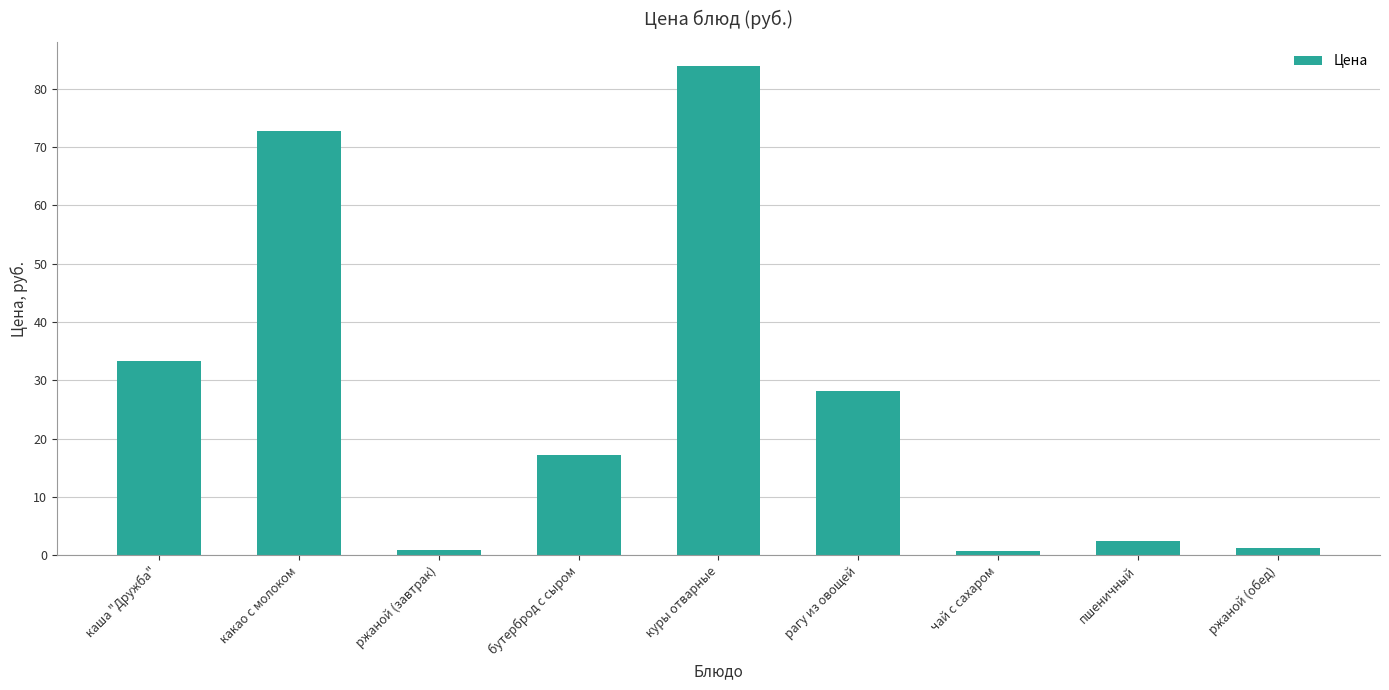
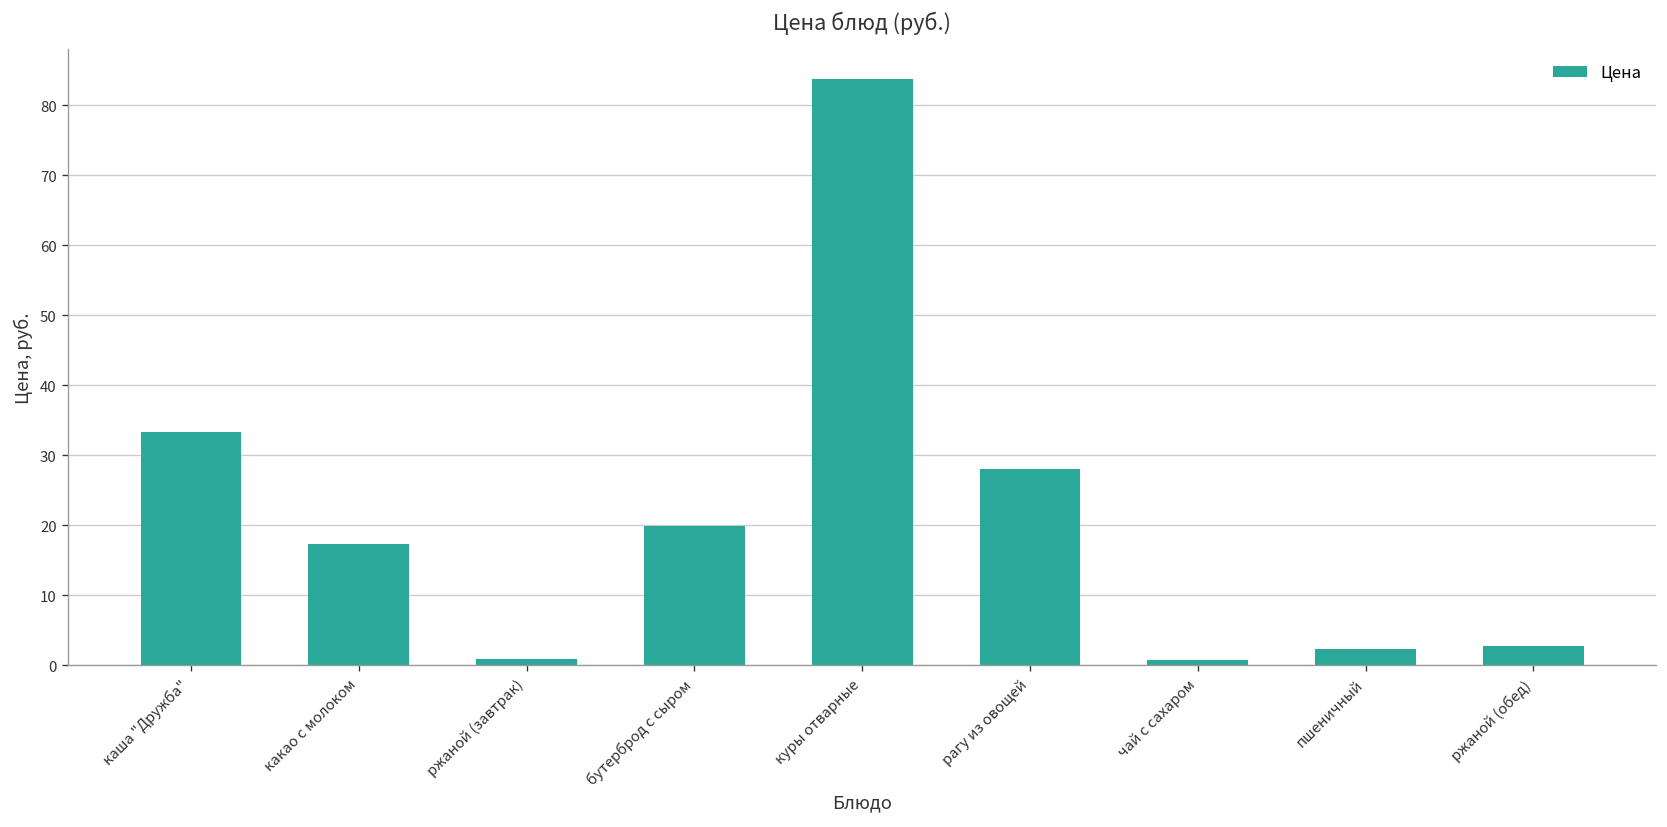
  {
    "каша \"Дружба\"": 33,
-   "какао с молоком": 73,
+   "какао с молоком": 17,
    "ржаной (завтрак)": 1,
-   "бутерброд с сыром": 17,
+   "бутерброд с сыром": 20,
    "куры отварные": 84,
    "рагу из овощей": 28,
    "чай с сахаром": 1,
    "пшеничный": 2,
-   "ржаной (обед)": 1
+   "ржаной (обед)": 3
  }
